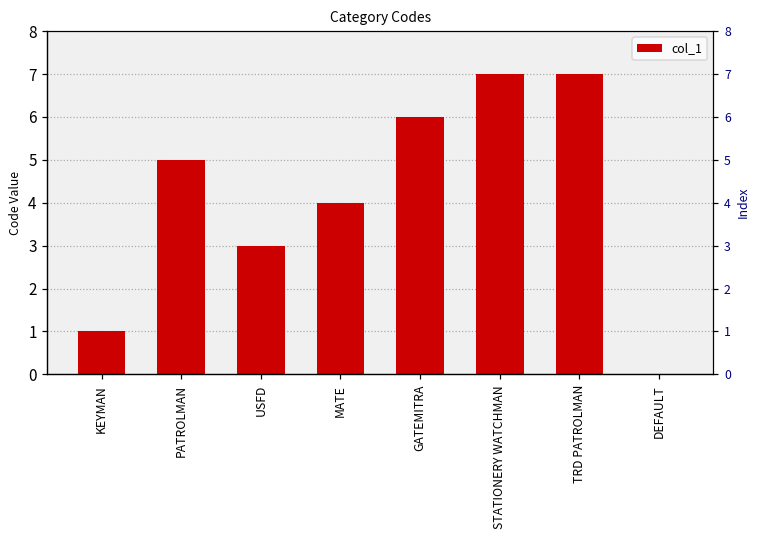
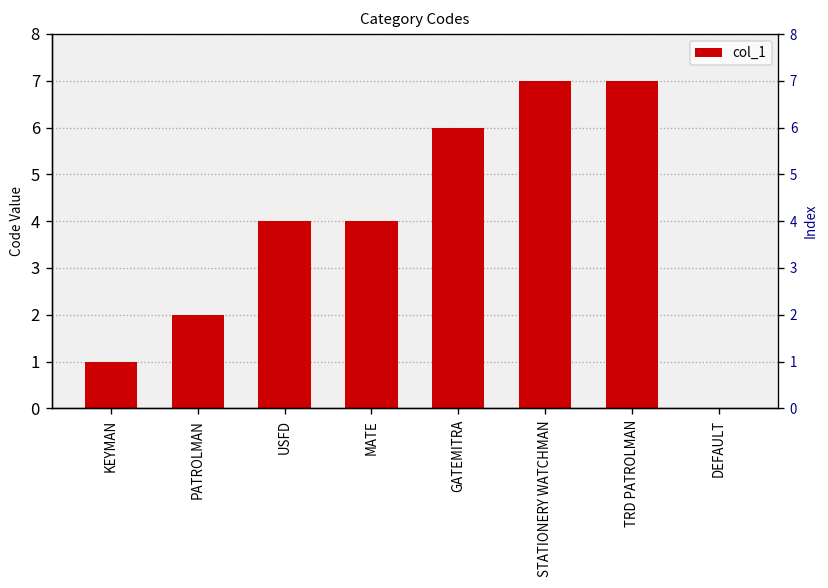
  {
    "KEYMAN": 1,
-   "PATROLMAN": 5,
-   "USFD": 3,
+   "PATROLMAN": 2,
+   "USFD": 4,
    "MATE": 4,
    "GATEMITRA": 6,
    "STATIONERY WATCHMAN": 7,
    "TRD PATROLMAN": 7,
    "DEFAULT": 0
  }
